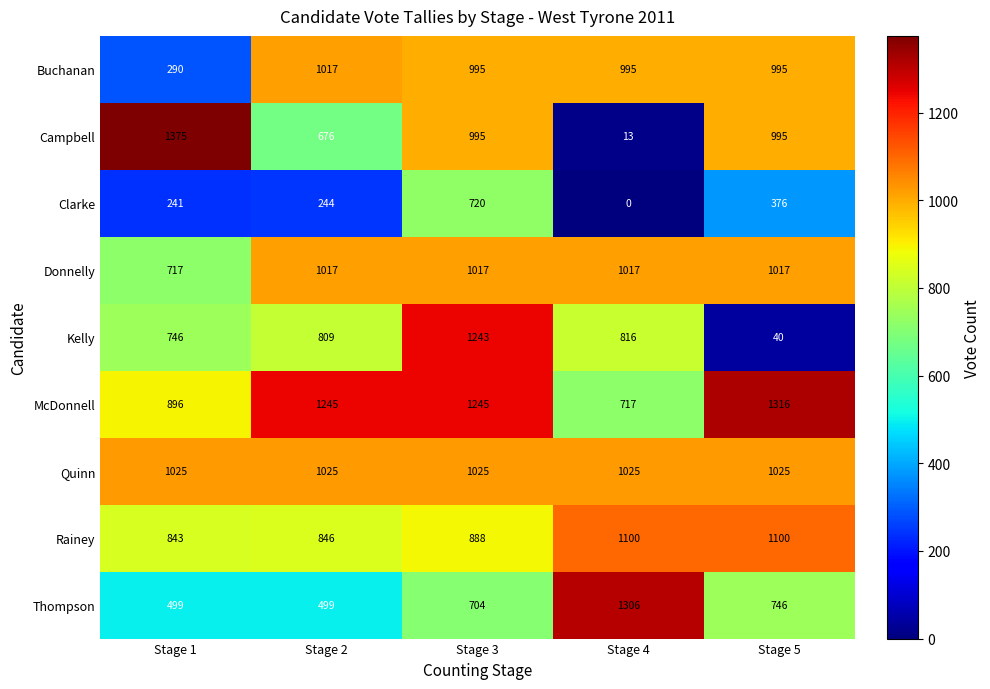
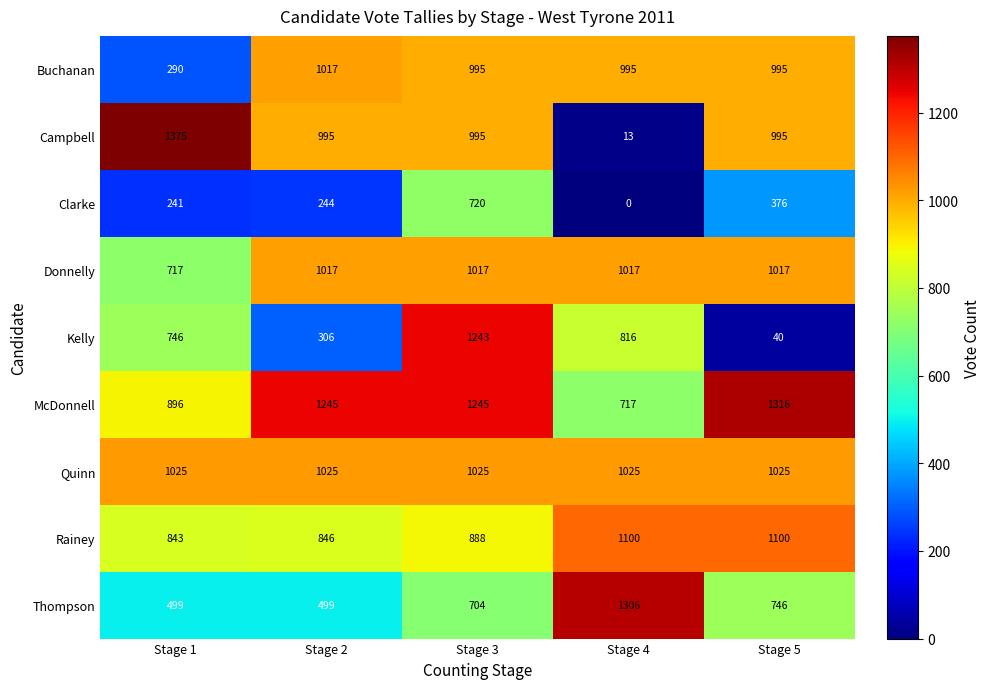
  {
    "Buchanan": {
      "Stage 1": 290,
      "Stage 2": 1017,
      "Stage 3": 995,
      "Stage 4": 995,
      "Stage 5": 995
    },
    "Campbell": {
      "Stage 1": 1375,
-     "Stage 2": 676,
+     "Stage 2": 995,
      "Stage 3": 995,
      "Stage 4": 13,
      "Stage 5": 995
    },
    "Clarke": {
      "Stage 1": 241,
      "Stage 2": 244,
      "Stage 3": 720,
      "Stage 4": 0,
      "Stage 5": 376
    },
    "Donnelly": {
      "Stage 1": 717,
      "Stage 2": 1017,
      "Stage 3": 1017,
      "Stage 4": 1017,
      "Stage 5": 1017
    },
    "Kelly": {
      "Stage 1": 746,
-     "Stage 2": 809,
+     "Stage 2": 306,
      "Stage 3": 1243,
      "Stage 4": 816,
      "Stage 5": 40
    },
    "McDonnell": {
      "Stage 1": 896,
      "Stage 2": 1245,
      "Stage 3": 1245,
      "Stage 4": 717,
      "Stage 5": 1316
    },
    "Quinn": {
      "Stage 1": 1025,
      "Stage 2": 1025,
      "Stage 3": 1025,
      "Stage 4": 1025,
      "Stage 5": 1025
    },
    "Rainey": {
      "Stage 1": 843,
      "Stage 2": 846,
      "Stage 3": 888,
      "Stage 4": 1100,
      "Stage 5": 1100
    },
    "Thompson": {
      "Stage 1": 499,
      "Stage 2": 499,
      "Stage 3": 704,
      "Stage 4": 1306,
      "Stage 5": 746
    }
  }
